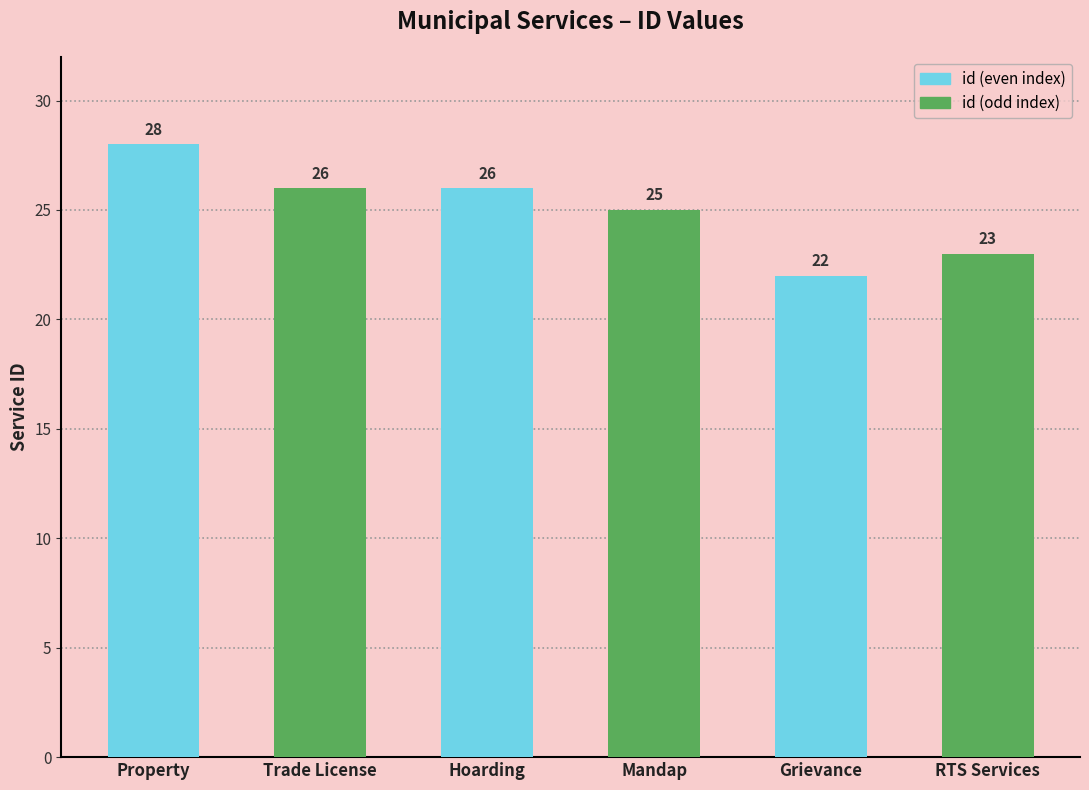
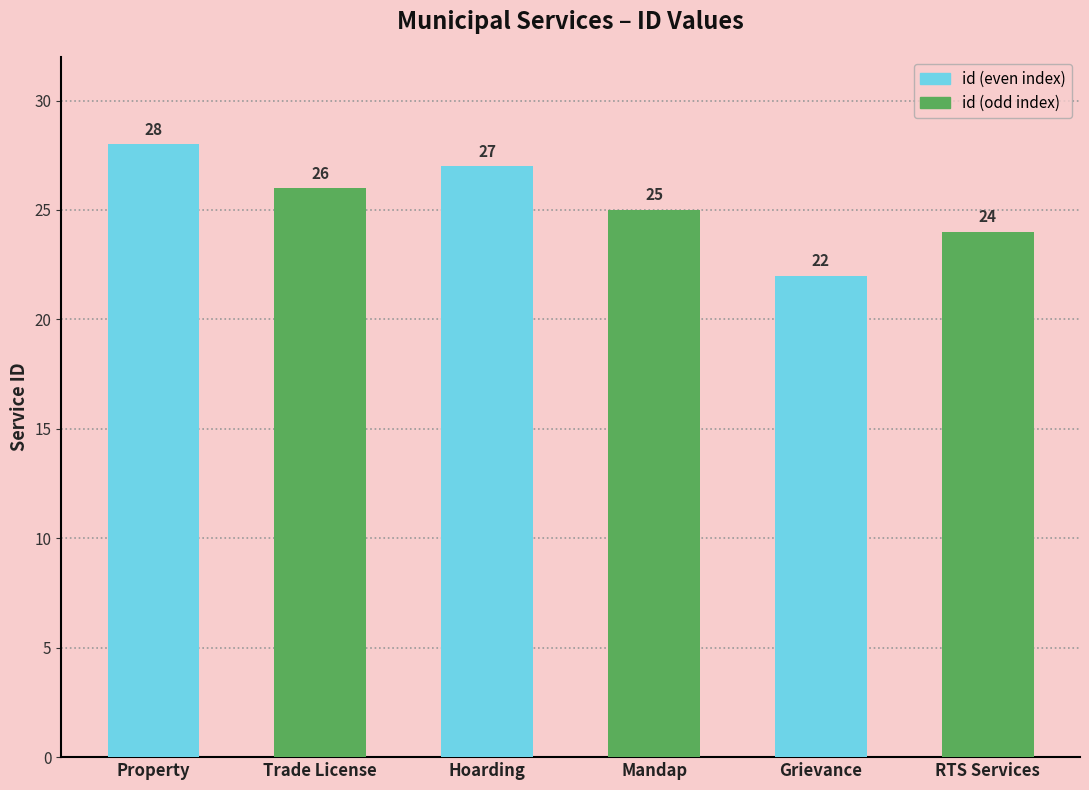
  {
    "Property": 28,
    "Trade License": 26,
-   "Hoarding": 26,
+   "Hoarding": 27,
    "Mandap": 25,
    "Grievance": 22,
-   "RTS Services": 23
+   "RTS Services": 24
  }
